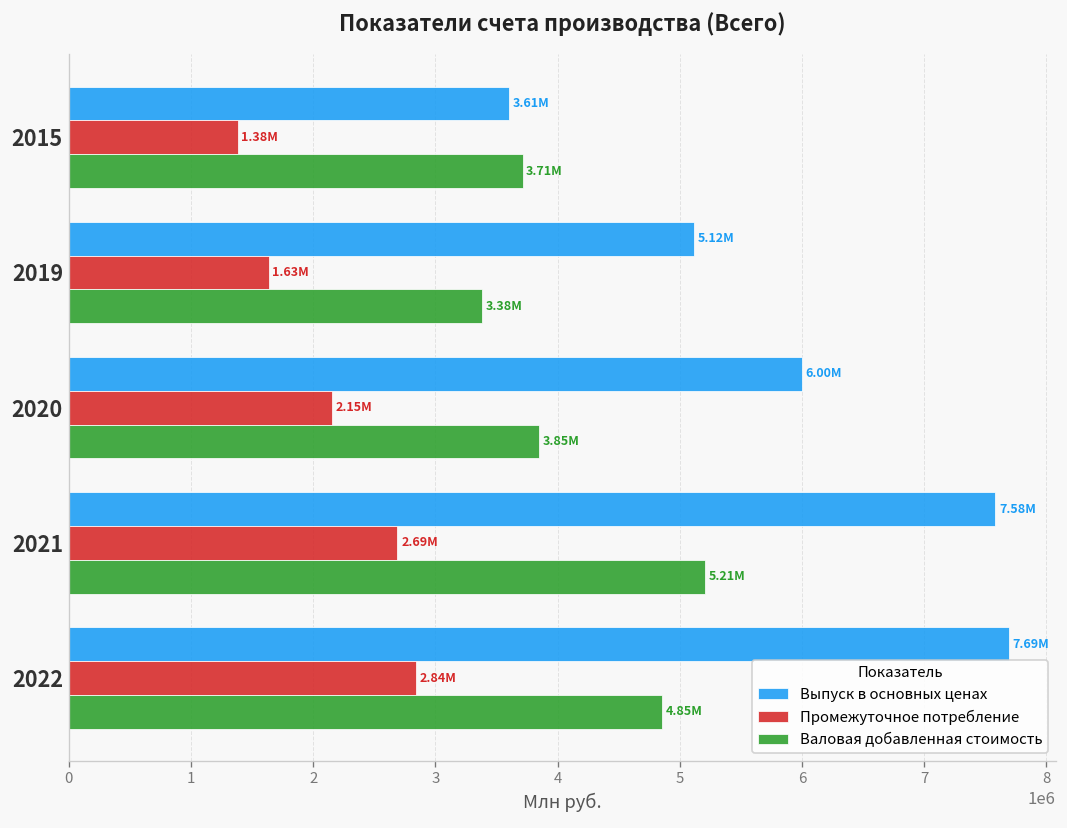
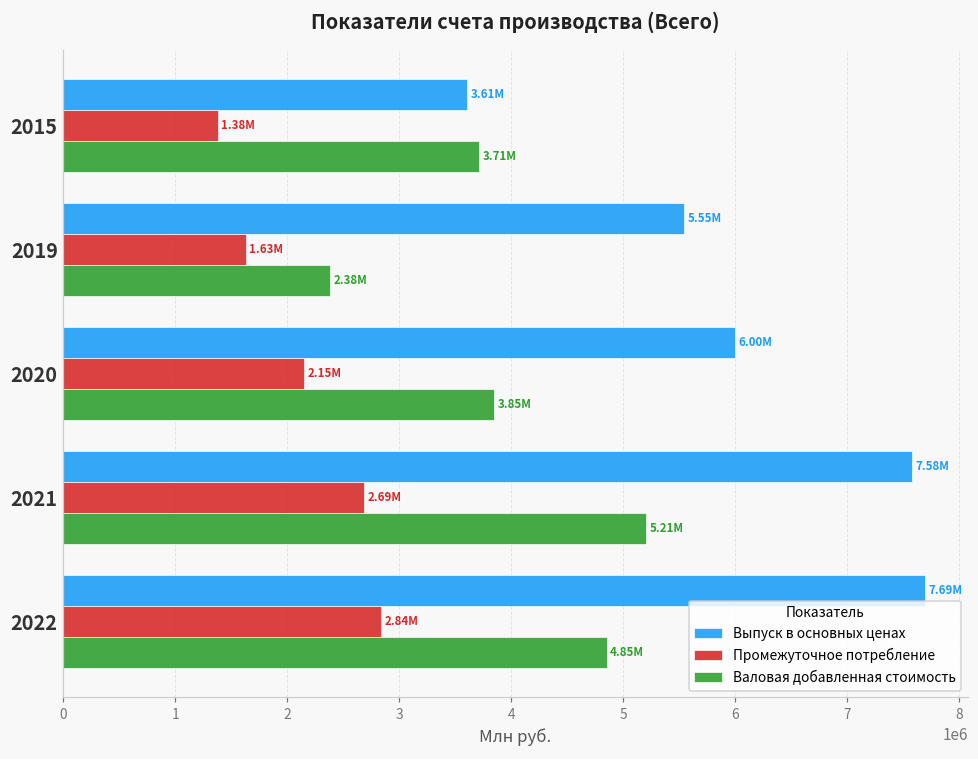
  {
    "Выпуск в основных ценах": {
      "2015": "3.61M",
-     "2019": "5.12M",
+     "2019": "5.55M",
      "2020": "6.00M",
      "2021": "7.58M",
      "2022": "7.69M"
    },
    "Промежуточное потребление": {
      "2015": "1.38M",
      "2019": "1.63M",
      "2020": "2.15M",
      "2021": "2.69M",
      "2022": "2.84M"
    },
    "Валовая добавленная стоимость": {
      "2015": "3.71M",
-     "2019": "3.38M",
+     "2019": "2.38M",
      "2020": "3.85M",
      "2021": "5.21M",
      "2022": "4.85M"
    }
  }
